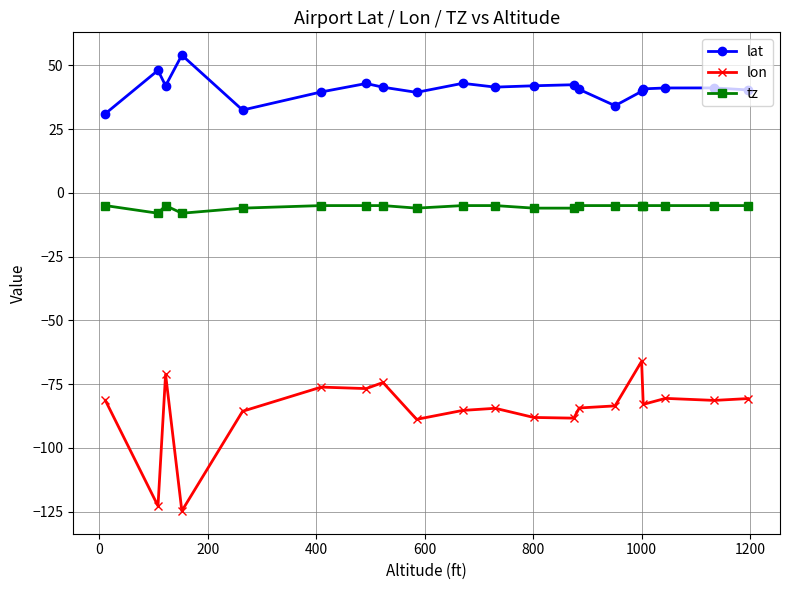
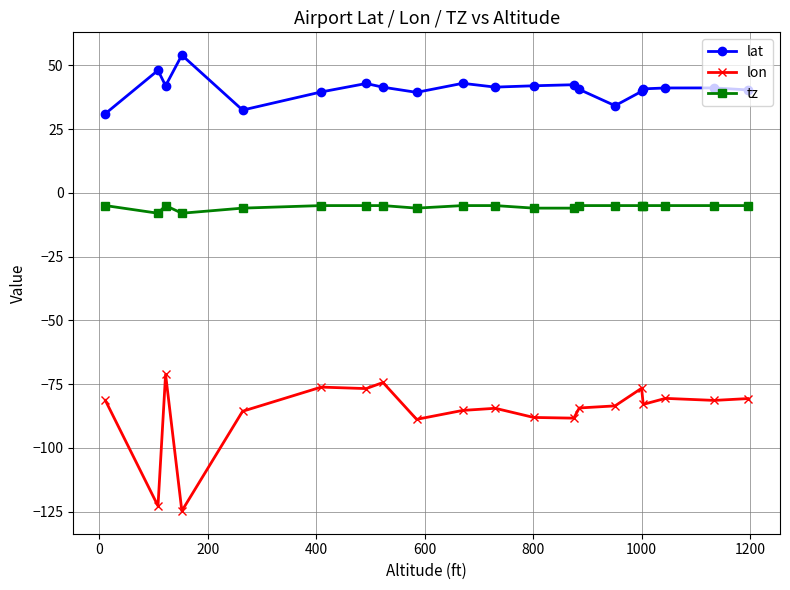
  {
    "lat": {
      "1000": 40
    },
    "lon": {
-     "1000": -66
+     "1000": -77
    },
    "tz": {
      "1000": -5
    }
  }
